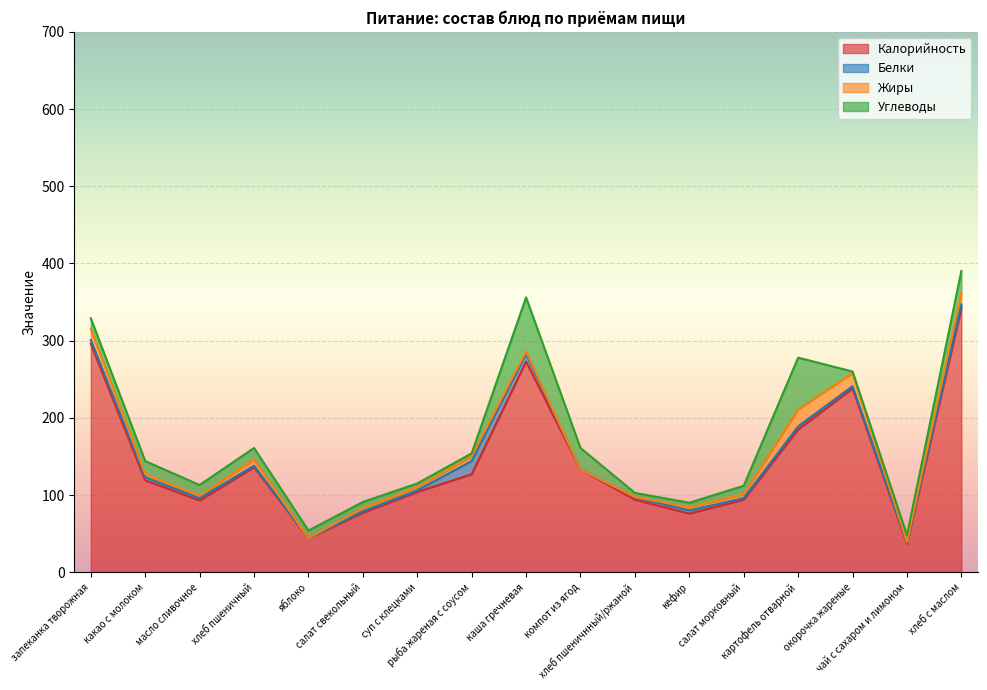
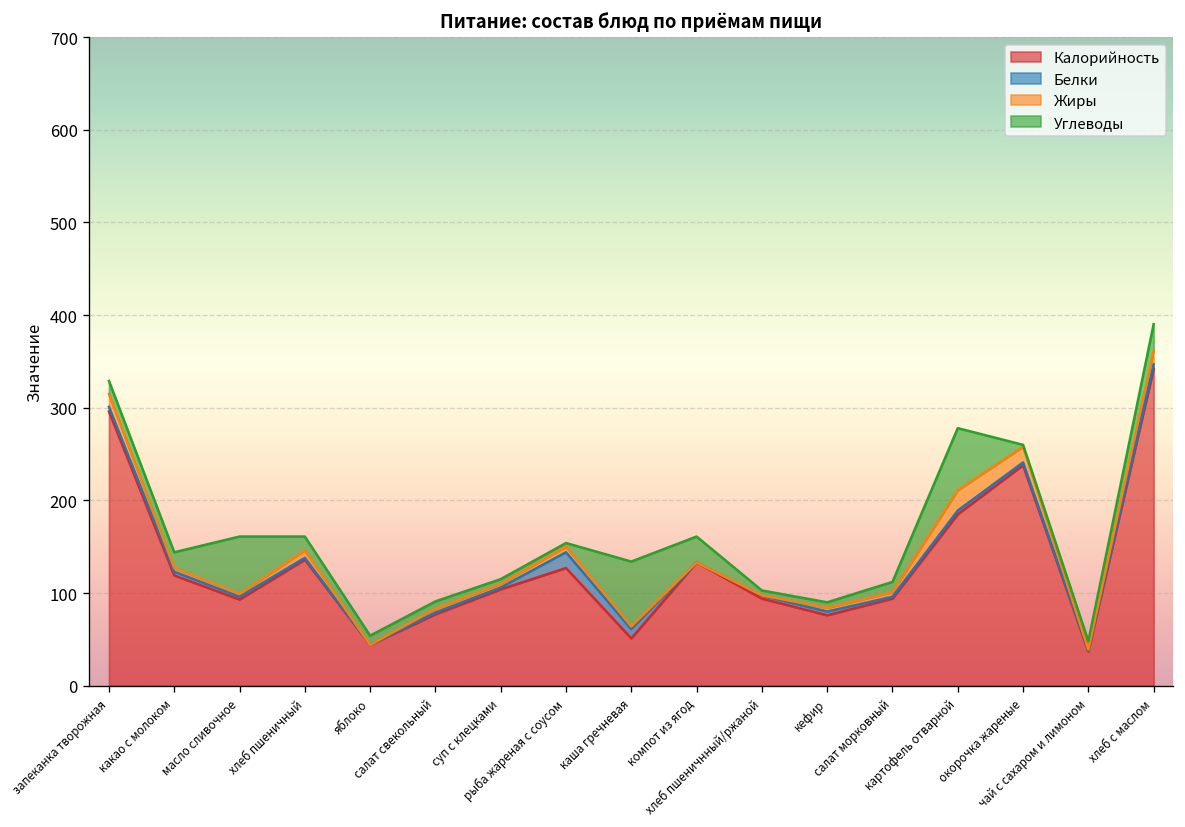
  {
    "Калорийность": {
      "запеканка творожная": 300,
      "какао с молоком": 120,
      "рыба жареная с соусом": 130,
-     "каша гречневая": 270,
+     "каша гречневая": 50,
      "кефир": 80,
      "картофель отварной": 190,
      "хлеб с маслом": 340
    },
    "Белки": {
      "запеканка творожная": 10,
      "какао с молоком": 0,
      "рыба жареная с соусом": 20,
      "кефир": 0,
      "картофель отварной": 0,
      "хлеб с маслом": 0
    },
    "Жиры": {
      "запеканка творожная": 10,
      "какао с молоком": 0,
      "хлеб пшеничный": 10,
      "салат свекольный": 0,
      "суп с клецками": 0,
      "рыба жареная с соусом": 10,
      "кефир": 0,
      "салат морковный": 10,
      "картофель отварной": 20,
      "хлеб с маслом": 20
    },
    "Углеводы": {
      "запеканка творожная": 10,
      "какао с молоком": 20,
-     "масло сливочное": 10,
+     "масло сливочное": 60,
      "хлеб пшеничный": 20,
      "яблоко": 10,
      "салат свекольный": 10,
      "суп с клецками": 10,
      "рыба жареная с соусом": 0,
      "каша гречневая": 70,
      "компот из ягод": 30,
      "хлеб пшеничнный/ржаной": 10,
      "кефир": 10,
      "салат морковный": 10,
      "картофель отварной": 70,
      "чай с сахаром и лимоном": 10,
      "хлеб с маслом": 30
    }
  }
